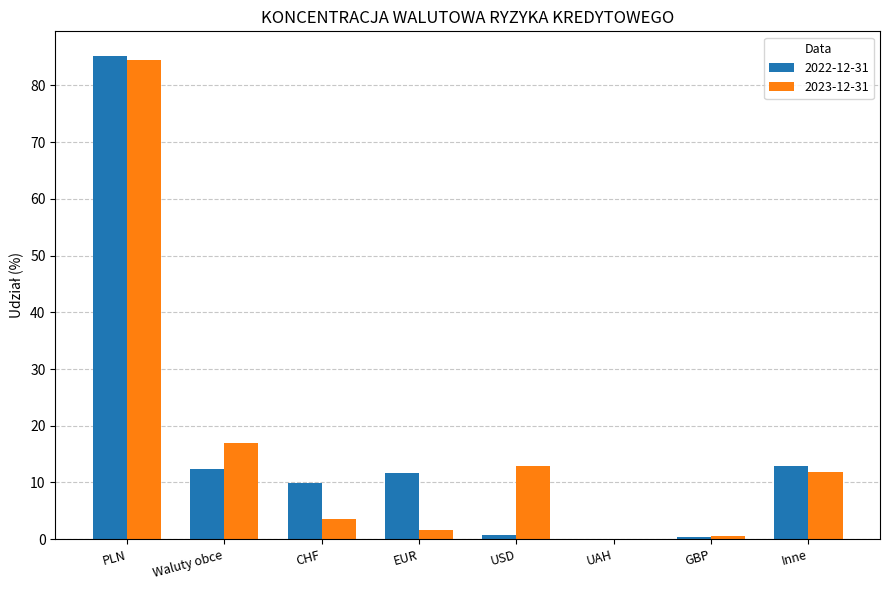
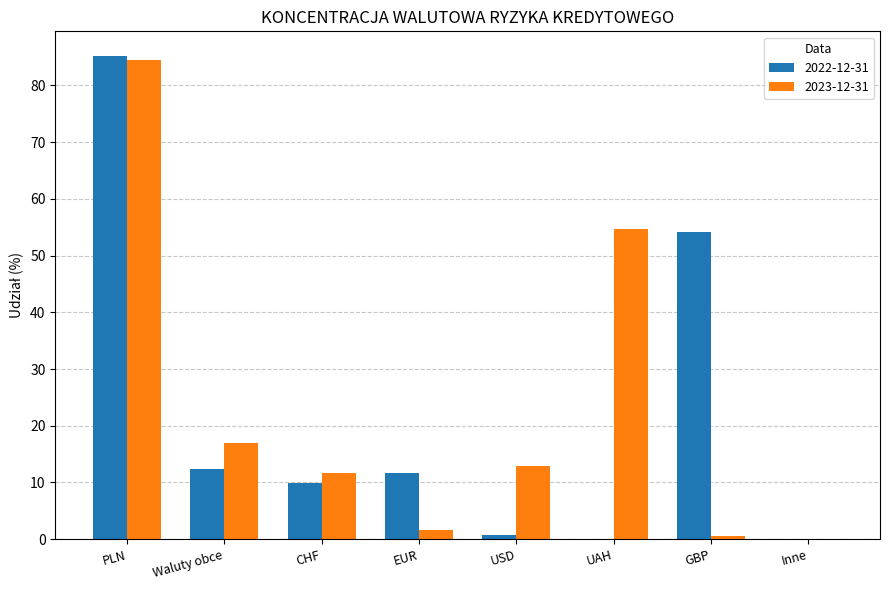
  {
    "2022-12-31": {
      "PLN": 85,
      "Waluty obce": 12,
      "CHF": 10,
      "EUR": 12,
      "USD": 1,
-     "GBP": 0,
-     "Inne": 13
+     "GBP": 54,
+     "Inne": 0
    },
    "2023-12-31": {
      "PLN": 84,
      "Waluty obce": 17,
-     "CHF": 4,
+     "CHF": 12,
      "EUR": 2,
      "USD": 13,
-     "UAH": 0,
+     "UAH": 55,
      "GBP": 1,
-     "Inne": 12
+     "Inne": 0
    }
  }
